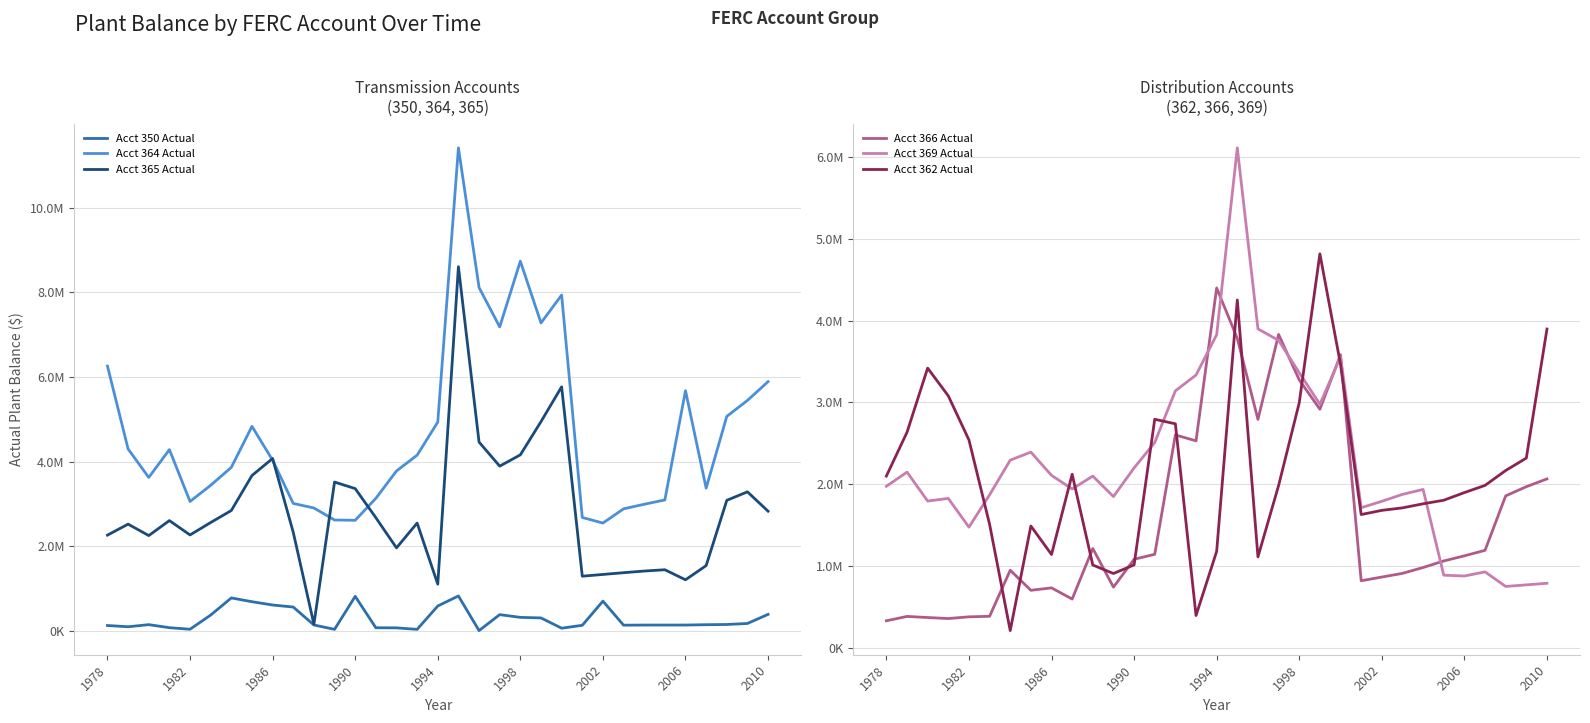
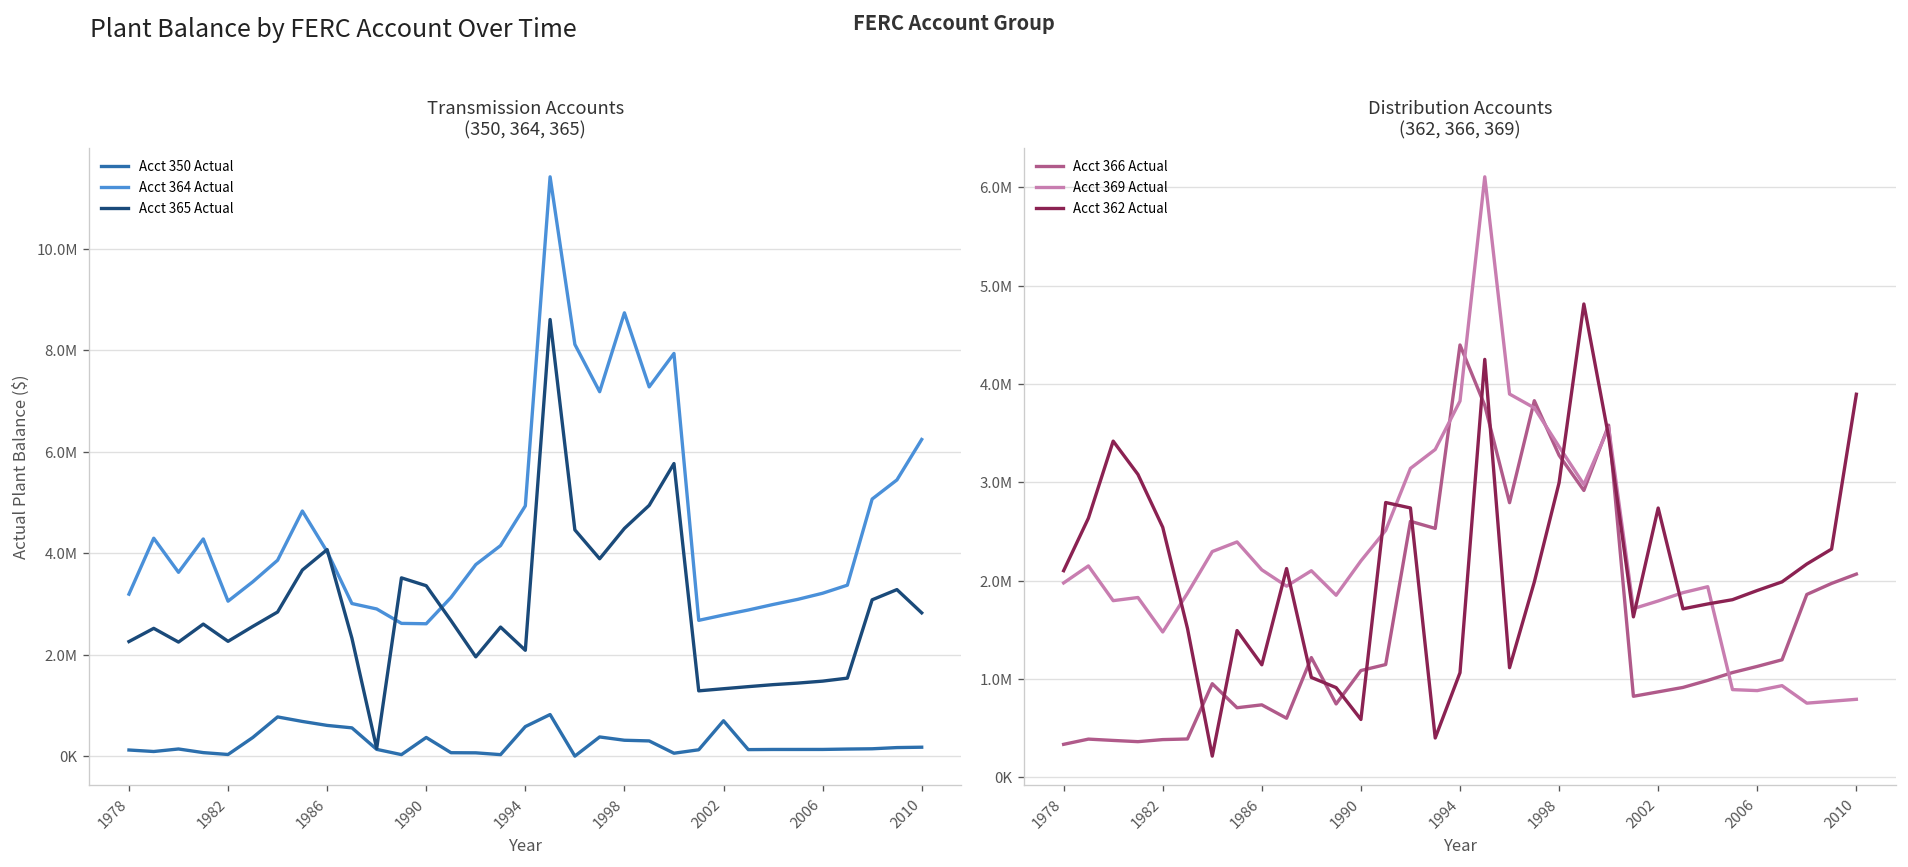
  {
    "Transmission Accounts (350, 364, 365)": {
      "Acct 350 Actual": {
        "1978": 100000,
        "1982": 0,
        "1986": 600000,
-       "1990": 800000,
+       "1990": 400000,
        "1994": 600000,
        "1998": 300000,
        "2002": 700000,
        "2006": 100000,
-       "2010": 400000
+       "2010": 200000
      },
      "Acct 364 Actual": {
-       "1978": 6300000,
+       "1978": 3200000,
        "1982": 3100000,
        "1990": 2600000,
        "1994": 4900000,
        "1998": 8700000,
-       "2002": 2500000,
-       "2006": 5700000,
-       "2010": 5900000
+       "2002": 2800000,
+       "2006": 3200000,
+       "2010": 6200000
      },
      "Acct 365 Actual": {
        "1978": 2300000,
        "1982": 2300000,
        "1990": 3400000,
-       "1994": 1100000,
-       "1998": 4200000,
+       "1994": 2100000,
+       "1998": 4500000,
        "2002": 1300000,
-       "2006": 1200000,
+       "2006": 1500000,
        "2010": 2800000
      }
    },
    "Distribution Accounts (362, 366, 369)": {
      "Acct 362 Actual": {
        "1978": 2100000,
        "1982": 2500000,
        "1986": 1100000,
-       "1990": 1000000,
-       "1994": 1200000,
+       "1990": 600000,
+       "1994": 1100000,
        "1998": 3000000,
-       "2002": 1700000,
+       "2002": 2700000,
        "2006": 1900000,
        "2010": 3900000
      }
    }
  }
